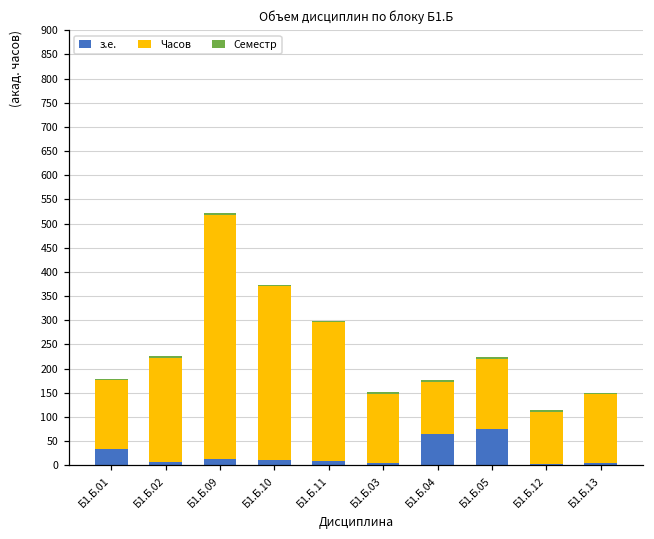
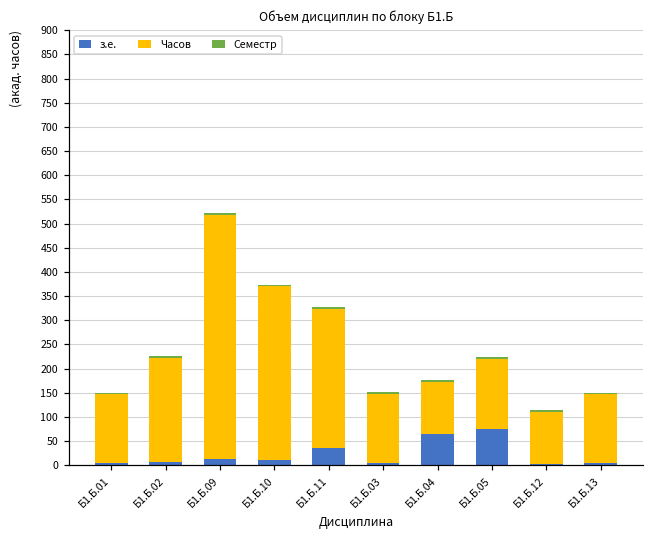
  {
    "з.е.": {
-     "Б1.Б.01": 30,
+     "Б1.Б.01": 0,
      "Б1.Б.02": 10,
      "Б1.Б.09": 10,
      "Б1.Б.10": 10,
-     "Б1.Б.11": 10,
+     "Б1.Б.11": 40,
      "Б1.Б.04": 70,
      "Б1.Б.05": 80
    },
    "Часов": {
      "Б1.Б.01": 140,
      "Б1.Б.02": 220,
      "Б1.Б.09": 500,
      "Б1.Б.10": 360,
      "Б1.Б.11": 290,
      "Б1.Б.03": 140,
      "Б1.Б.04": 110,
      "Б1.Б.05": 140,
      "Б1.Б.12": 110,
      "Б1.Б.13": 140
    }
  }
